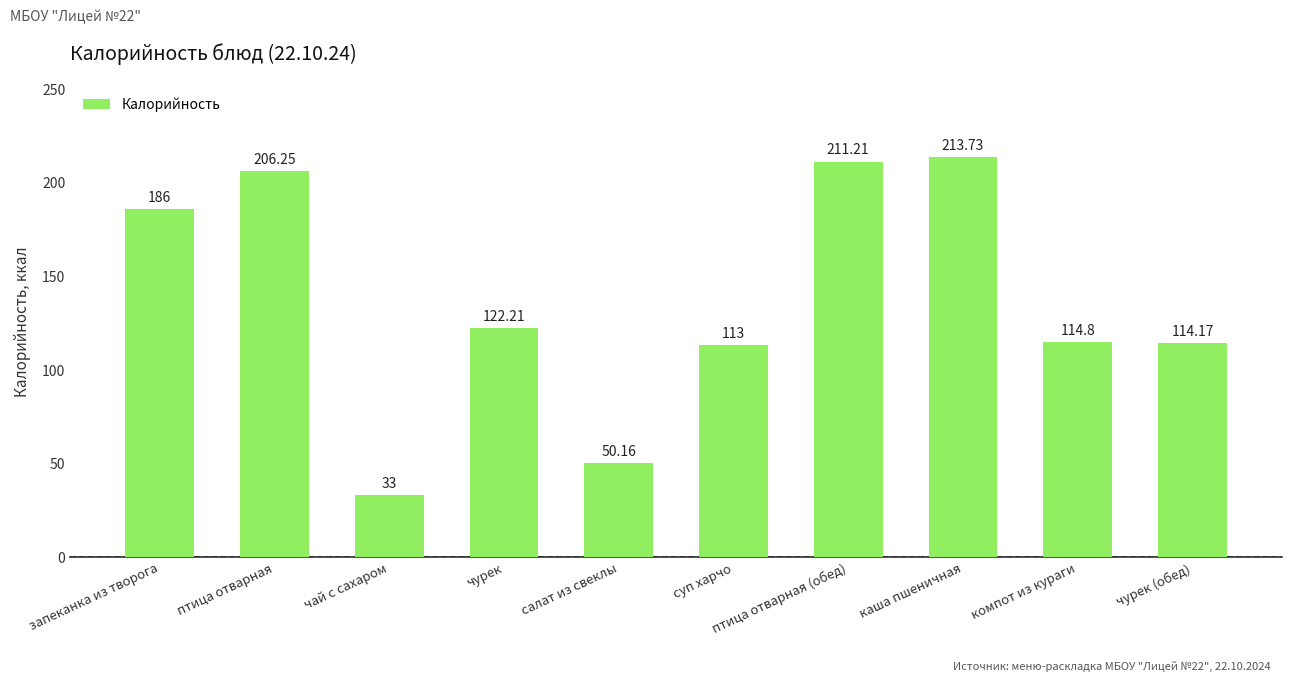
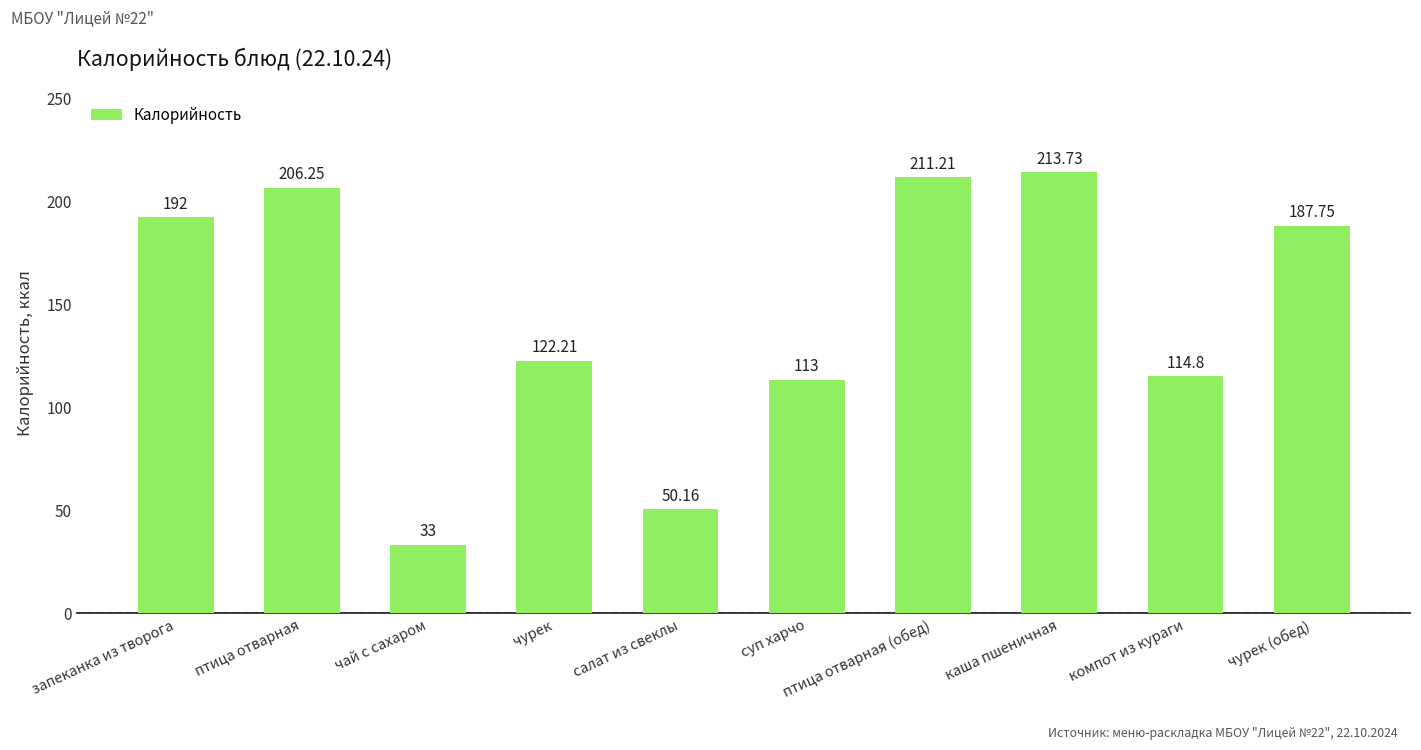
  {
-   "запеканка из творога": 186,
+   "запеканка из творога": 192,
    "птица отварная": 206.25,
    "чай с сахаром": 33,
    "чурек": 122.21,
    "салат из свеклы": 50.16,
    "суп харчо": 113,
    "птица отварная (обед)": 211.21,
    "каша пшеничная": 213.73,
    "компот из кураги": 114.8,
-   "чурек (обед)": 114.17
+   "чурек (обед)": 187.75
  }
